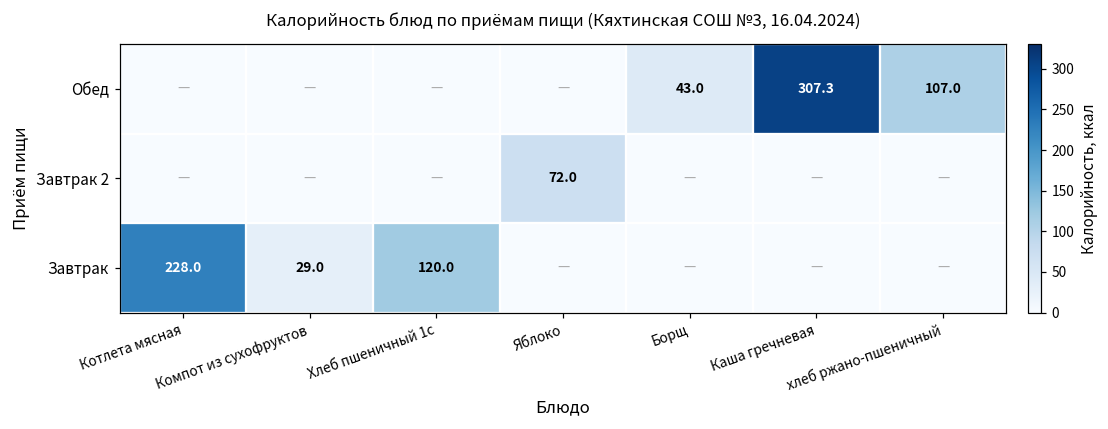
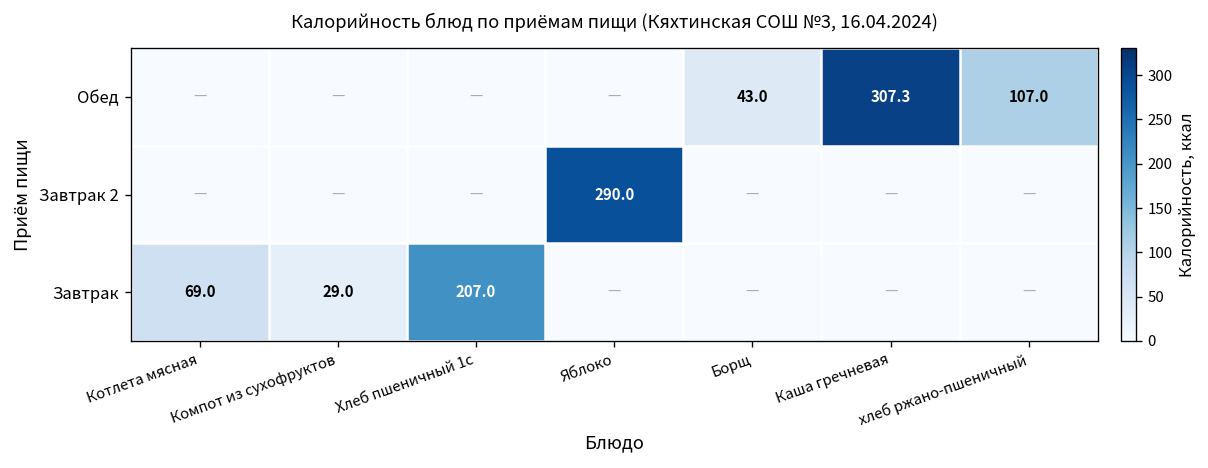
  {
    "Обед": {
      "Борщ": 43.0,
      "Каша гречневая": 307.3,
      "хлеб ржано-пшеничный": 107.0
    },
    "Завтрак 2": {
-     "Яблоко": 72.0
+     "Яблоко": 290.0
    },
    "Завтрак": {
-     "Котлета мясная": 228.0,
+     "Котлета мясная": 69.0,
      "Компот из сухофруктов": 29.0,
-     "Хлеб пшеничный 1с": 120.0
+     "Хлеб пшеничный 1с": 207.0
    }
  }
